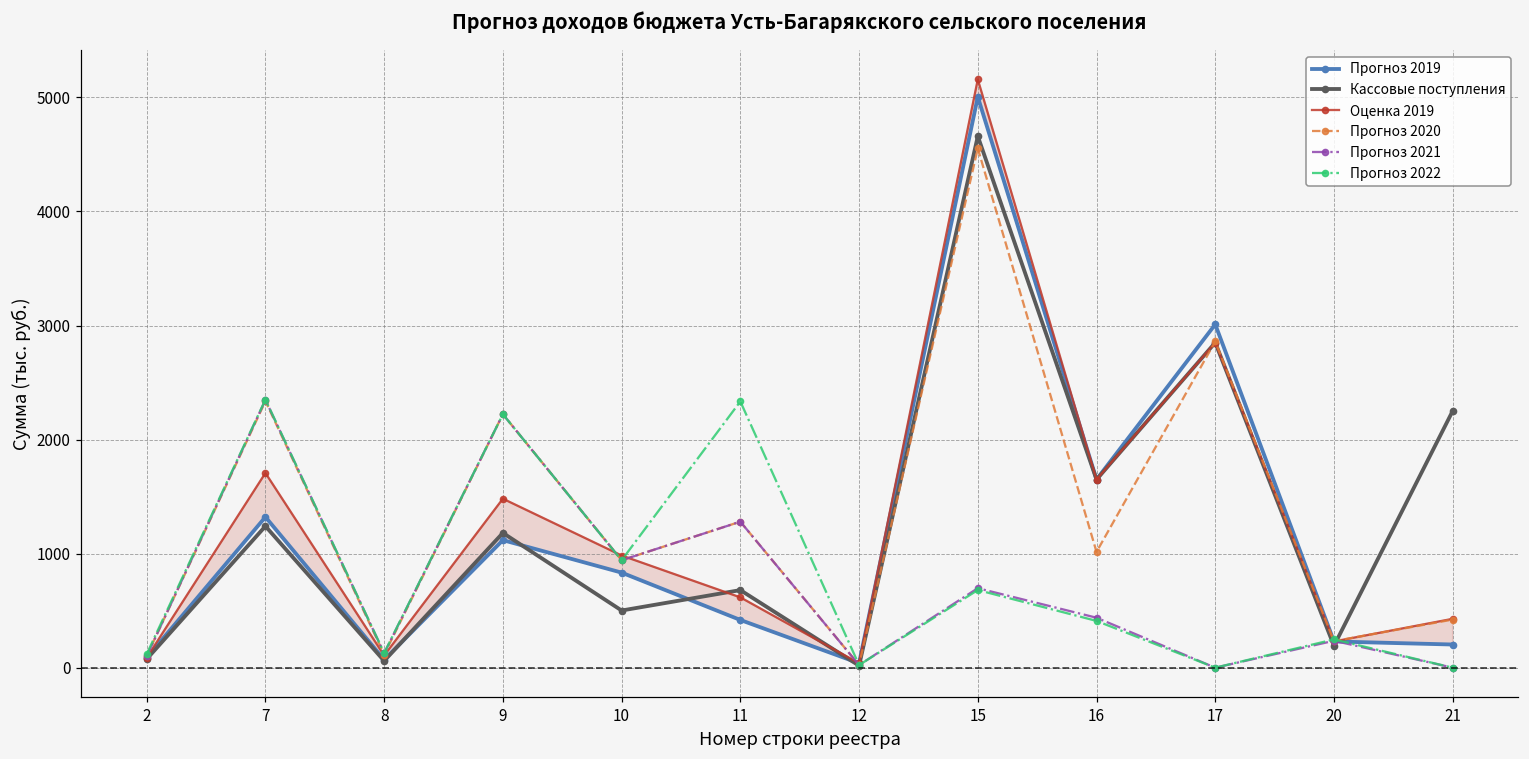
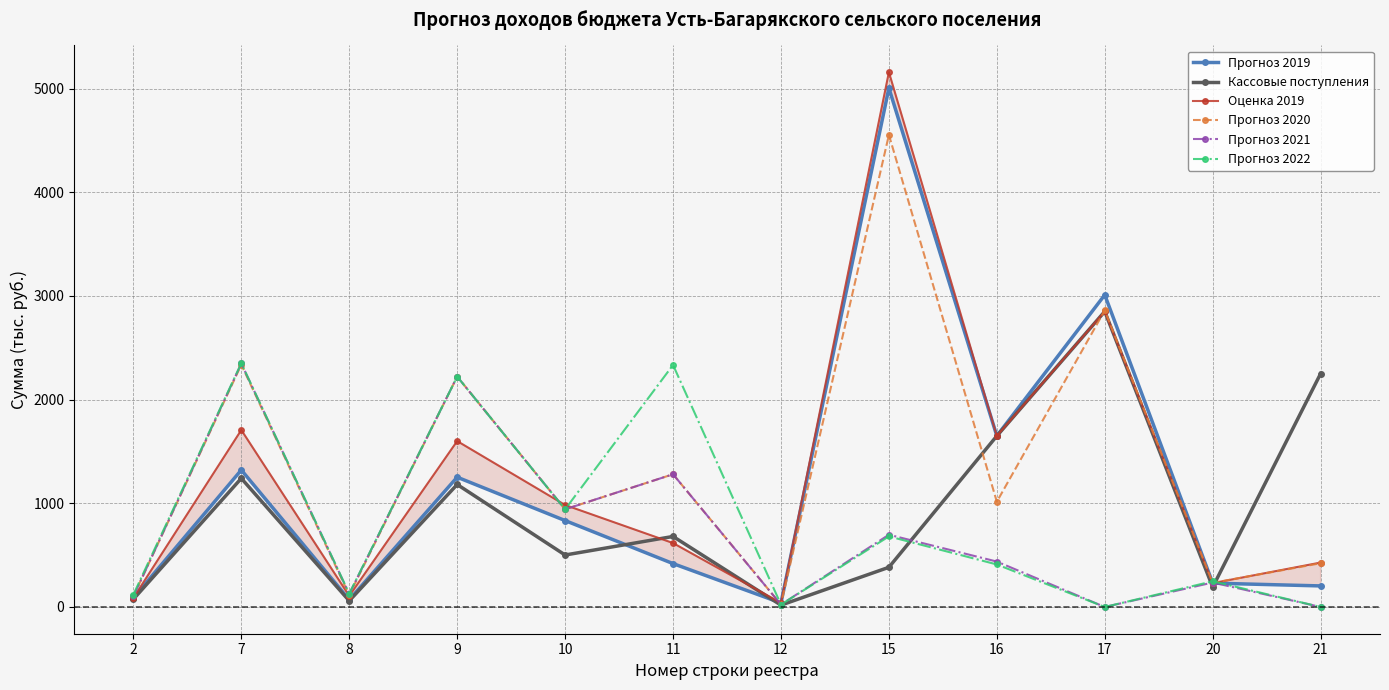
  {
    "Прогноз 2019": {
      "7": 1320,
-     "9": 1120,
+     "9": 1250,
      "10": 830,
      "11": 420,
      "15": 5000,
      "17": 3010,
      "21": 200
    },
    "Кассовые поступления": {
      "7": 1240,
      "9": 1180,
      "10": 500,
      "11": 680,
-     "15": 4660,
+     "15": 380,
      "20": 190,
      "21": 2250
    },
    "Оценка 2019": {
      "7": 1710,
-     "9": 1480,
+     "9": 1600,
      "10": 980,
      "11": 620,
      "15": 5160
    },
    "Прогноз 2020": {
      "15": 4550,
      "16": 1020
    },
    "Прогноз 2021": {
      "16": 440
    },
    "Прогноз 2022": {
      "11": 2330,
      "16": 410
    }
  }
